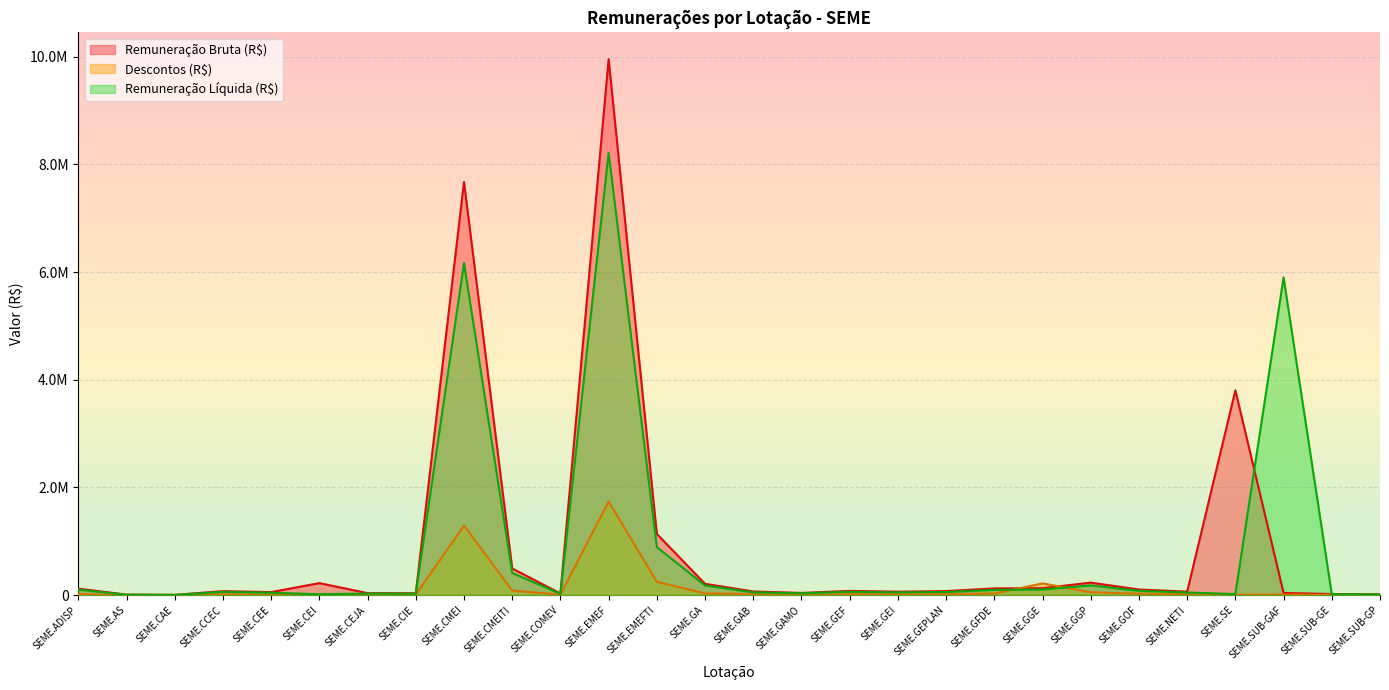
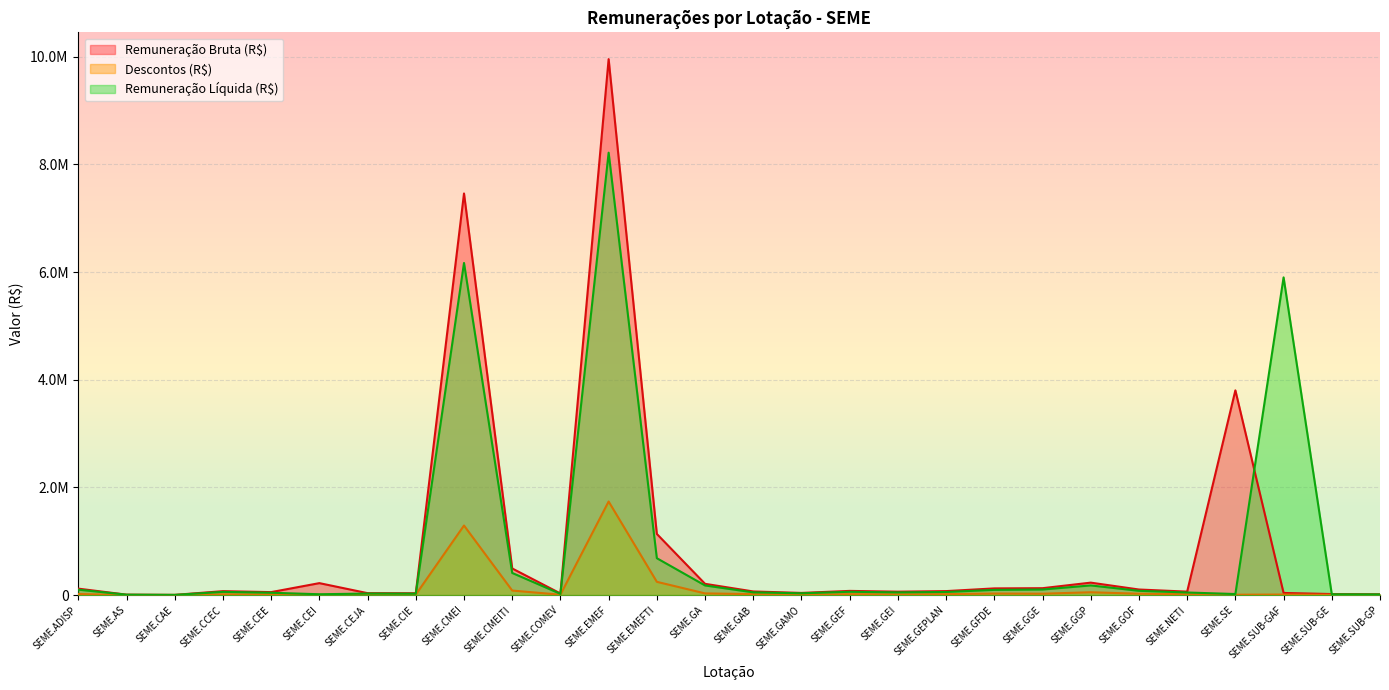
  {
    "Remuneração Bruta (R$)": {
      "SEME.CEI": 200000,
-     "SEME.CMEI": 7700000,
+     "SEME.CMEI": 7500000,
      "SEME.CMEITI": 500000,
      "SEME.EMEF": 10000000,
      "SEME.EMEFTI": 1100000,
      "SEME.GGP": 200000,
      "SEME.SE": 3800000
    },
    "Descontos (R$)": {
      "SEME.ADISP": 0,
      "SEME.CMEI": 1300000,
      "SEME.CMEITI": 100000,
      "SEME.EMEF": 1700000,
      "SEME.EMEFTI": 200000,
      "SEME.GA": 0,
      "SEME.GFDE": 0,
-     "SEME.GGE": 200000,
+     "SEME.GGE": 0,
      "SEME.GGP": 100000,
      "SEME.GOF": 0
    },
    "Remuneração Líquida (R$)": {
      "SEME.CMEI": 6200000,
      "SEME.CMEITI": 400000,
      "SEME.EMEF": 8200000,
-     "SEME.EMEFTI": 900000,
+     "SEME.EMEFTI": 700000,
      "SEME.GGP": 200000,
      "SEME.SUB-GAF": 5900000
    }
  }
